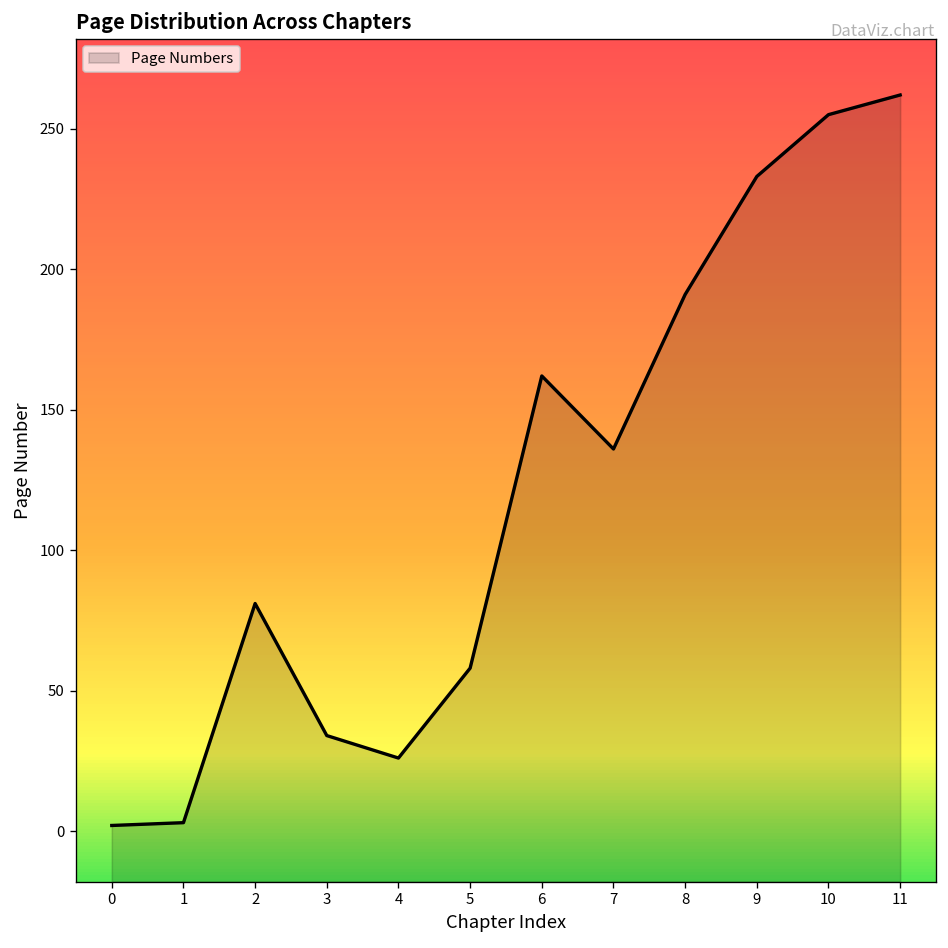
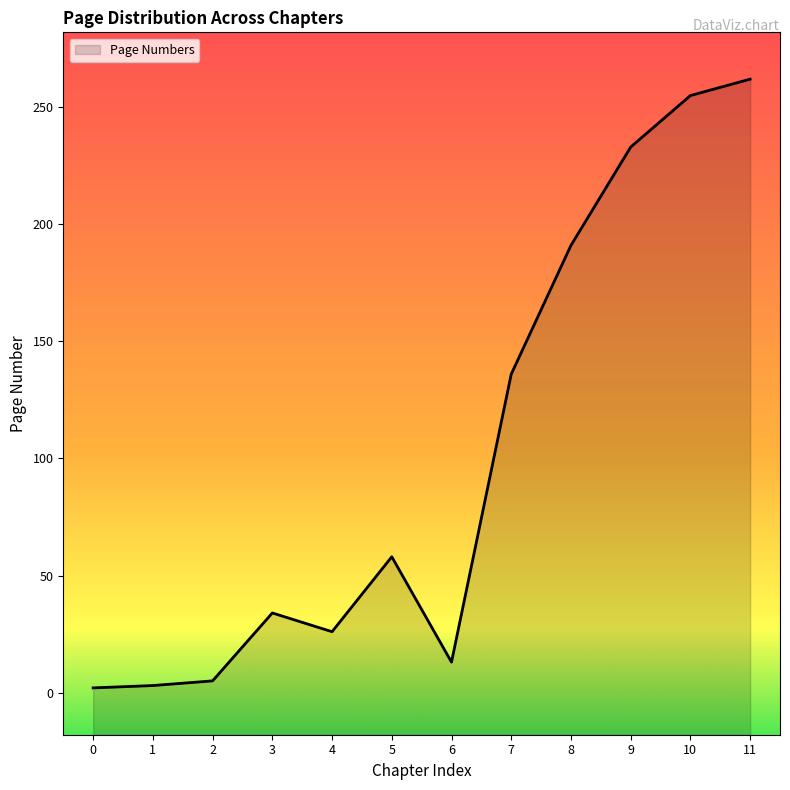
  {
    "0": 2,
    "1": 3,
-   "2": 81,
+   "2": 5,
    "3": 34,
    "4": 26,
    "5": 58,
-   "6": 162,
+   "6": 13,
    "7": 136,
    "8": 191,
    "9": 233,
    "10": 255,
    "11": 262
  }
